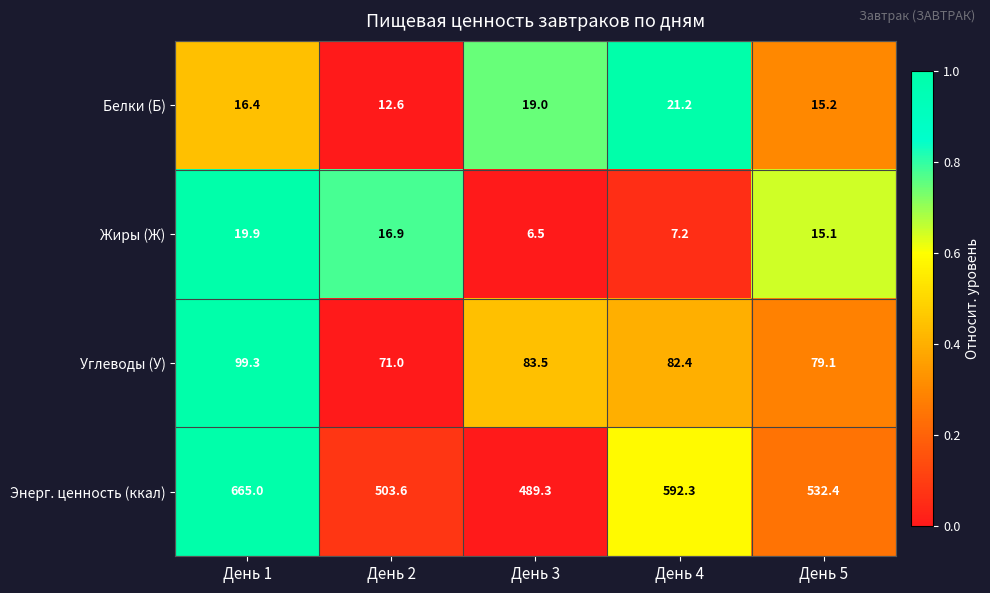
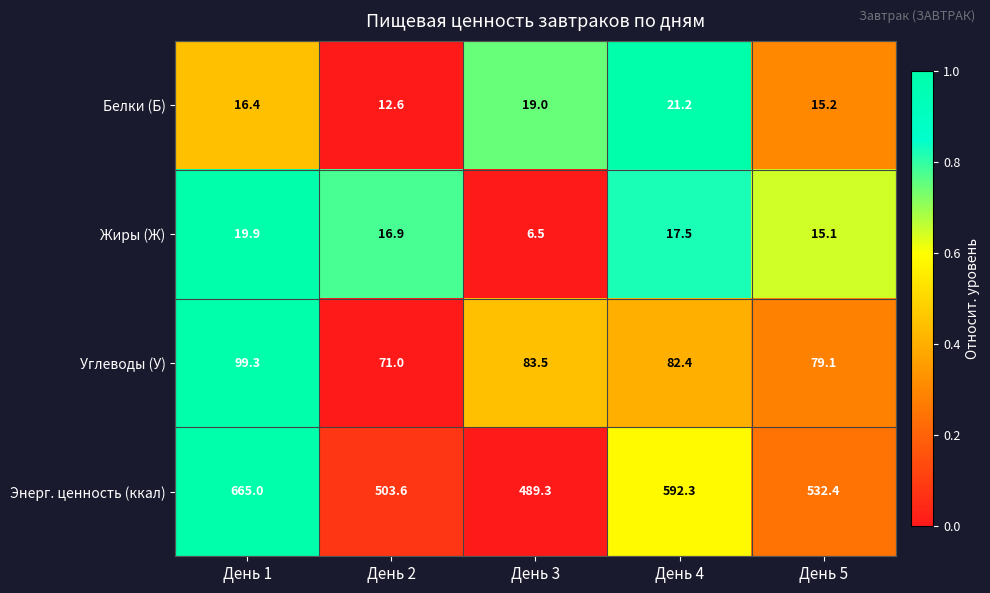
  {
    "Белки (Б)": {
      "День 1": 16.4,
      "День 2": 12.6,
      "День 3": 19.0,
      "День 4": 21.2,
      "День 5": 15.2
    },
    "Жиры (Ж)": {
      "День 1": 19.9,
      "День 2": 16.9,
      "День 3": 6.5,
-     "День 4": 7.2,
+     "День 4": 17.5,
      "День 5": 15.1
    },
    "Углеводы (У)": {
      "День 1": 99.3,
      "День 2": 71.0,
      "День 3": 83.5,
      "День 4": 82.4,
      "День 5": 79.1
    },
    "Энерг. ценность (ккал)": {
      "День 1": 665.0,
      "День 2": 503.6,
      "День 3": 489.3,
      "День 4": 592.3,
      "День 5": 532.4
    }
  }
